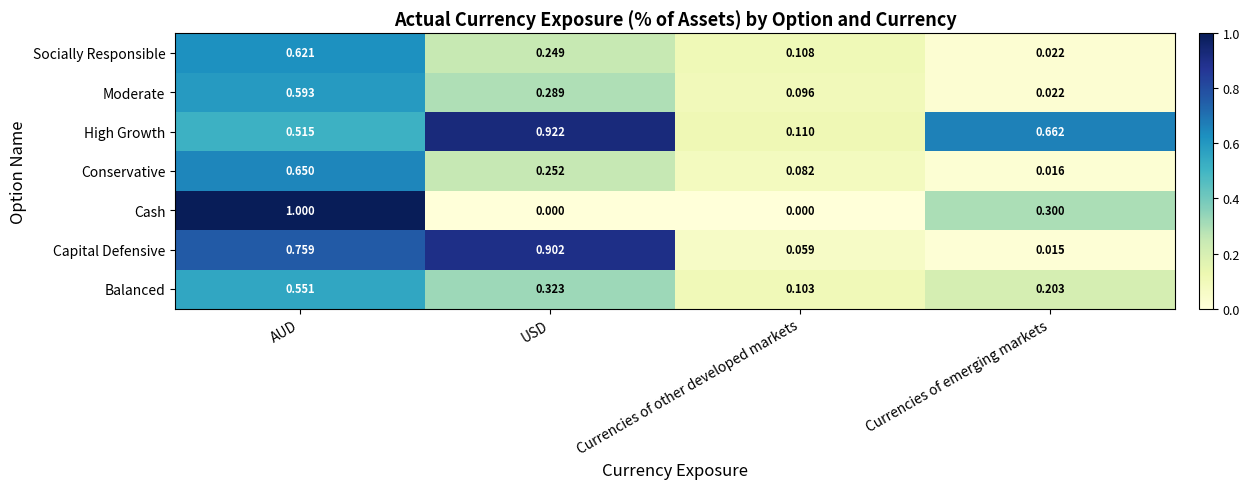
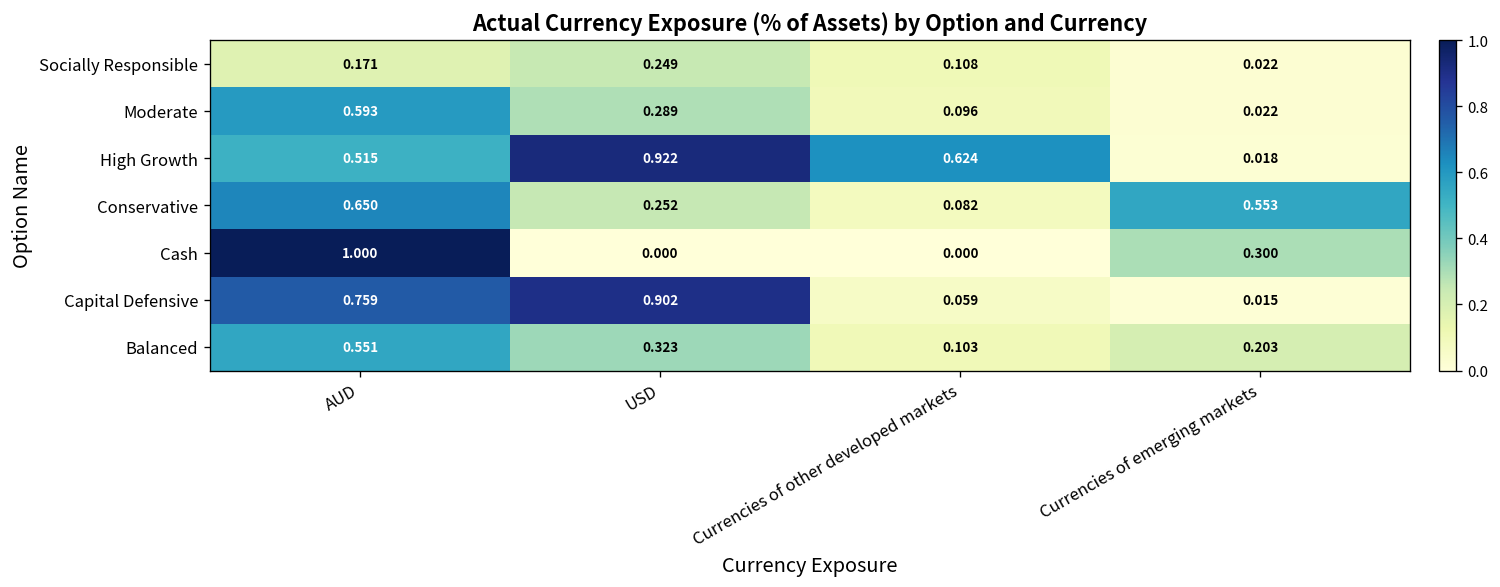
  {
    "Socially Responsible": {
-     "AUD": 0.621,
+     "AUD": 0.171,
      "USD": 0.249,
      "Currencies of other developed markets": 0.108,
      "Currencies of emerging markets": 0.022
    },
    "Moderate": {
      "AUD": 0.593,
      "USD": 0.289,
      "Currencies of other developed markets": 0.096,
      "Currencies of emerging markets": 0.022
    },
    "High Growth": {
      "AUD": 0.515,
      "USD": 0.922,
-     "Currencies of other developed markets": 0.110,
-     "Currencies of emerging markets": 0.662
+     "Currencies of other developed markets": 0.624,
+     "Currencies of emerging markets": 0.018
    },
    "Conservative": {
      "AUD": 0.650,
      "USD": 0.252,
      "Currencies of other developed markets": 0.082,
-     "Currencies of emerging markets": 0.016
+     "Currencies of emerging markets": 0.553
    },
    "Cash": {
      "AUD": 1.000,
      "USD": 0.000,
      "Currencies of other developed markets": 0.000,
      "Currencies of emerging markets": 0.300
    },
    "Capital Defensive": {
      "AUD": 0.759,
      "USD": 0.902,
      "Currencies of other developed markets": 0.059,
      "Currencies of emerging markets": 0.015
    },
    "Balanced": {
      "AUD": 0.551,
      "USD": 0.323,
      "Currencies of other developed markets": 0.103,
      "Currencies of emerging markets": 0.203
    }
  }
